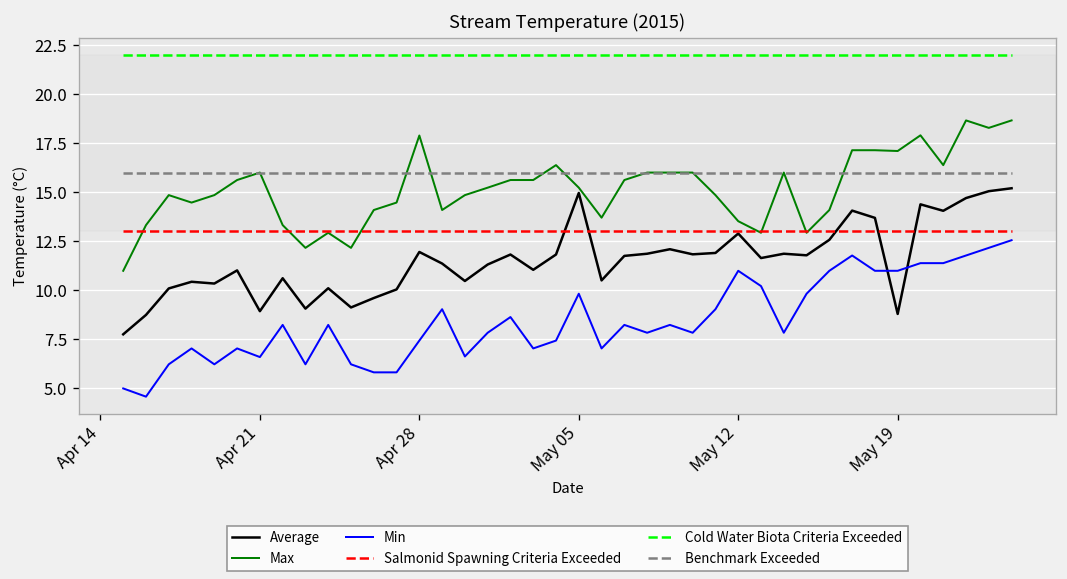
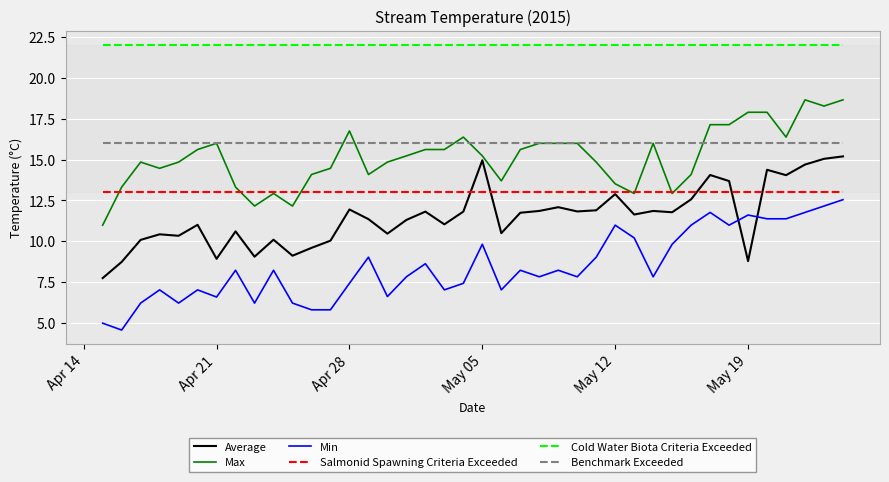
  {
    "Average": {
      "Apr 21": 8.9,
      "Apr 28": 12.0,
      "May 05": 15.0,
      "May 19": 8.8
    },
    "Max": {
-     "Apr 28": 17.9,
+     "Apr 28": 16.8,
      "May 05": 15.2,
      "May 12": 13.5,
-     "May 19": 17.1
+     "May 19": 17.9
    },
    "Min": {
      "Apr 21": 6.6,
      "Apr 28": 7.4,
      "May 05": 9.8,
      "May 12": 11.0,
-     "May 19": 11.0
+     "May 19": 11.6
    },
    "Salmonid Spawning Criteria Exceeded": {
      "Apr 21": 13.0,
      "Apr 28": 13.0,
      "May 05": 13.0,
      "May 19": 13.0
    },
    "Cold Water Biota Criteria Exceeded": {
      "Apr 21": 22.0,
      "Apr 28": 22.0,
      "May 05": 22.0,
      "May 12": 22.0,
      "May 19": 22.0
    },
    "Benchmark Exceeded": {
      "Apr 28": 16.0,
      "May 05": 16.0,
      "May 12": 16.0,
      "May 19": 16.0
    }
  }
